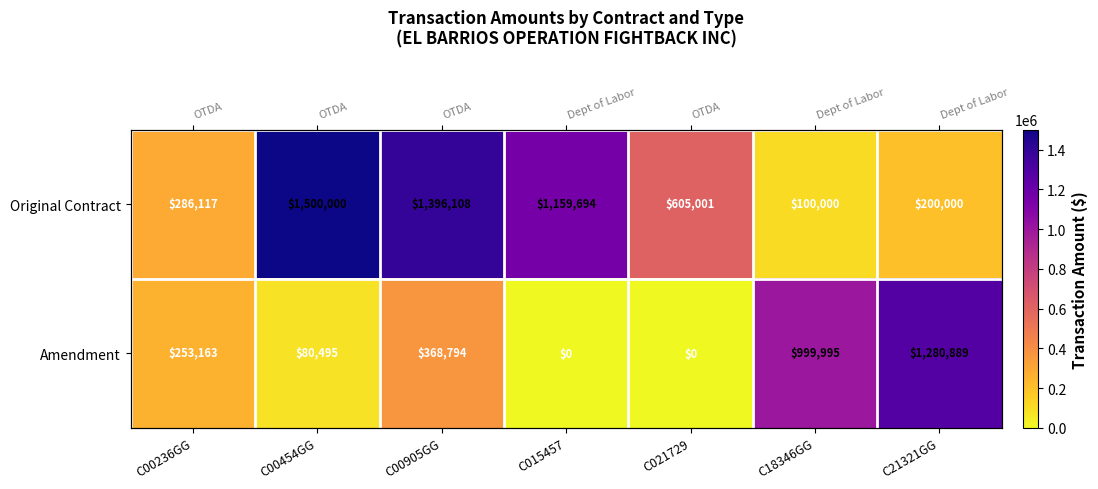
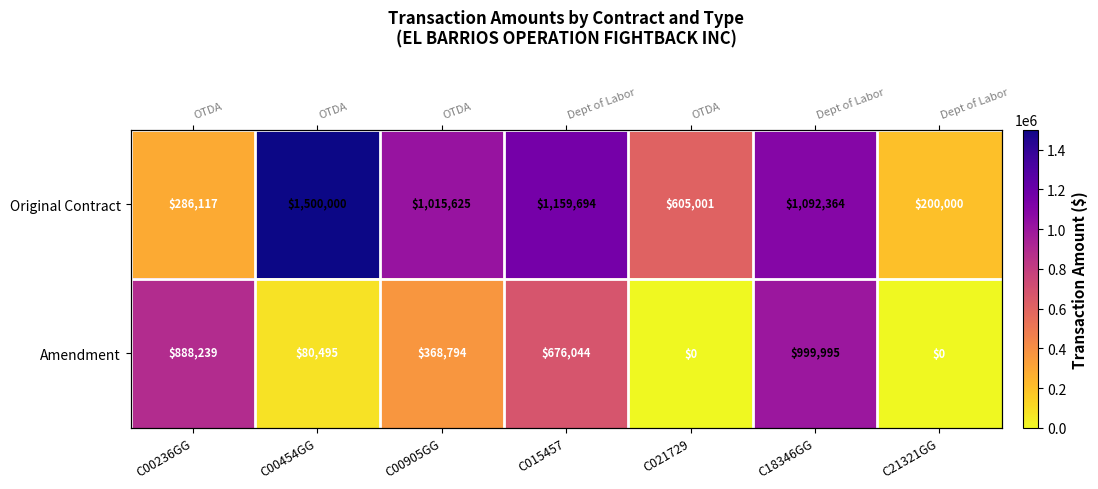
  {
    "Original Contract": {
      "C00236GG": "$286,117",
      "C00454GG": "$1,500,000",
-     "C00905GG": "$1,396,108",
+     "C00905GG": "$1,015,625",
      "C015457": "$1,159,694",
      "C021729": "$605,001",
-     "C18346GG": "$100,000",
+     "C18346GG": "$1,092,364",
      "C21321GG": "$200,000"
    },
    "Amendment": {
-     "C00236GG": "$253,163",
+     "C00236GG": "$888,239",
      "C00454GG": "$80,495",
      "C00905GG": "$368,794",
-     "C015457": "$0",
+     "C015457": "$676,044",
      "C021729": "$0",
      "C18346GG": "$999,995",
-     "C21321GG": "$1,280,889"
+     "C21321GG": "$0"
    }
  }
